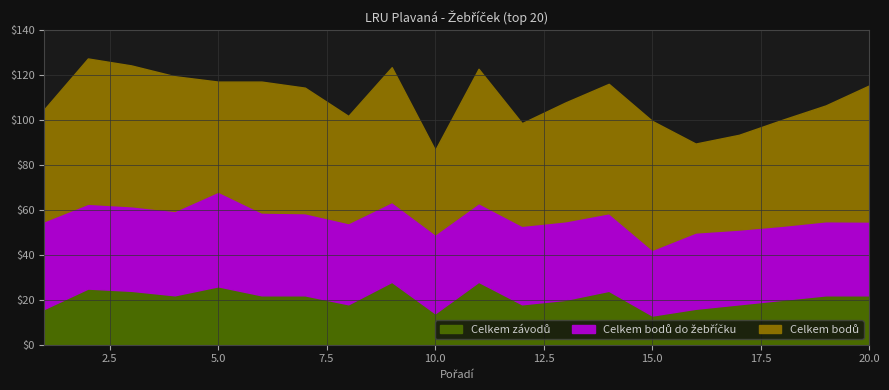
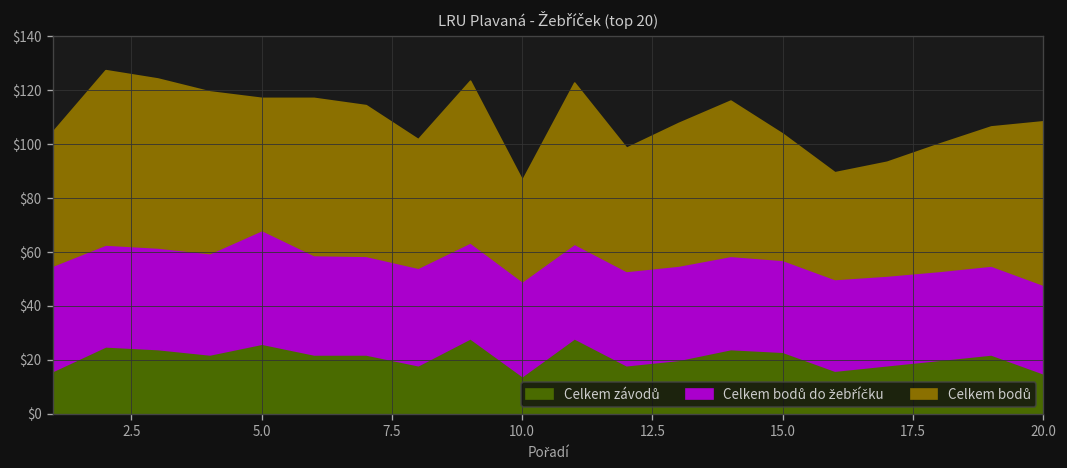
  {
    "Celkem závodů": {
-     "15.0": "$13",
-     "20.0": "$22"
+     "15.0": "$23",
+     "20.0": "$15"
    },
    "Celkem bodů do žebříčku": {
-     "15.0": "$29"
+     "15.0": "$34"
    },
    "Celkem bodů": {
      "5.0": "$49",
      "10.0": "$38",
-     "15.0": "$57",
+     "15.0": "$47",
      "20.0": "$61"
    }
  }
